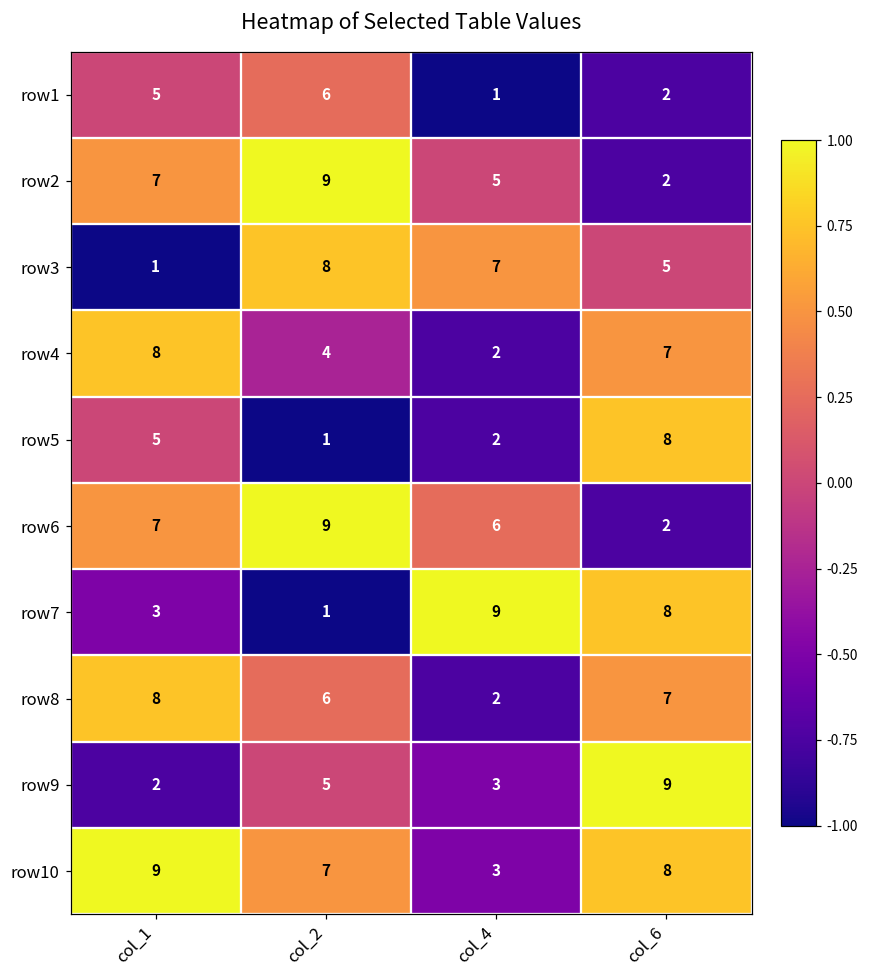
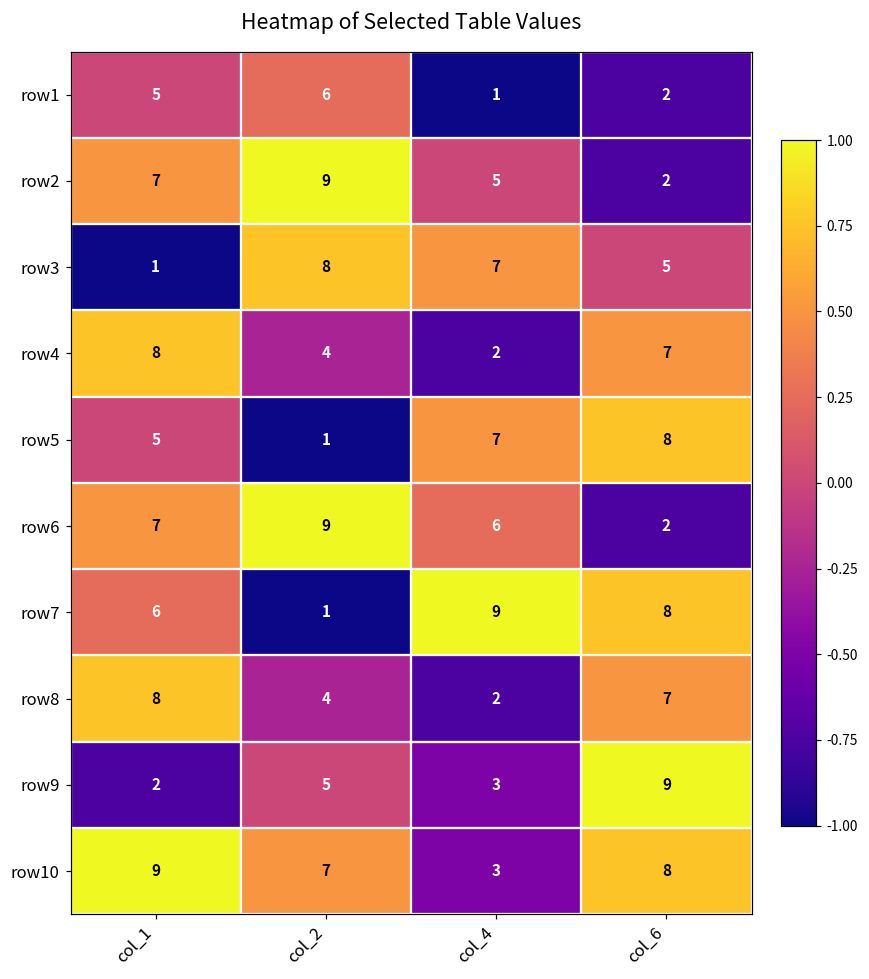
  {
    "row1": {
      "col_1": 5,
      "col_2": 6,
      "col_4": 1,
      "col_6": 2
    },
    "row2": {
      "col_1": 7,
      "col_2": 9,
      "col_4": 5,
      "col_6": 2
    },
    "row3": {
      "col_1": 1,
      "col_2": 8,
      "col_4": 7,
      "col_6": 5
    },
    "row4": {
      "col_1": 8,
      "col_2": 4,
      "col_4": 2,
      "col_6": 7
    },
    "row5": {
      "col_1": 5,
      "col_2": 1,
-     "col_4": 2,
+     "col_4": 7,
      "col_6": 8
    },
    "row6": {
      "col_1": 7,
      "col_2": 9,
      "col_4": 6,
      "col_6": 2
    },
    "row7": {
-     "col_1": 3,
+     "col_1": 6,
      "col_2": 1,
      "col_4": 9,
      "col_6": 8
    },
    "row8": {
      "col_1": 8,
-     "col_2": 6,
+     "col_2": 4,
      "col_4": 2,
      "col_6": 7
    },
    "row9": {
      "col_1": 2,
      "col_2": 5,
      "col_4": 3,
      "col_6": 9
    },
    "row10": {
      "col_1": 9,
      "col_2": 7,
      "col_4": 3,
      "col_6": 8
    }
  }
